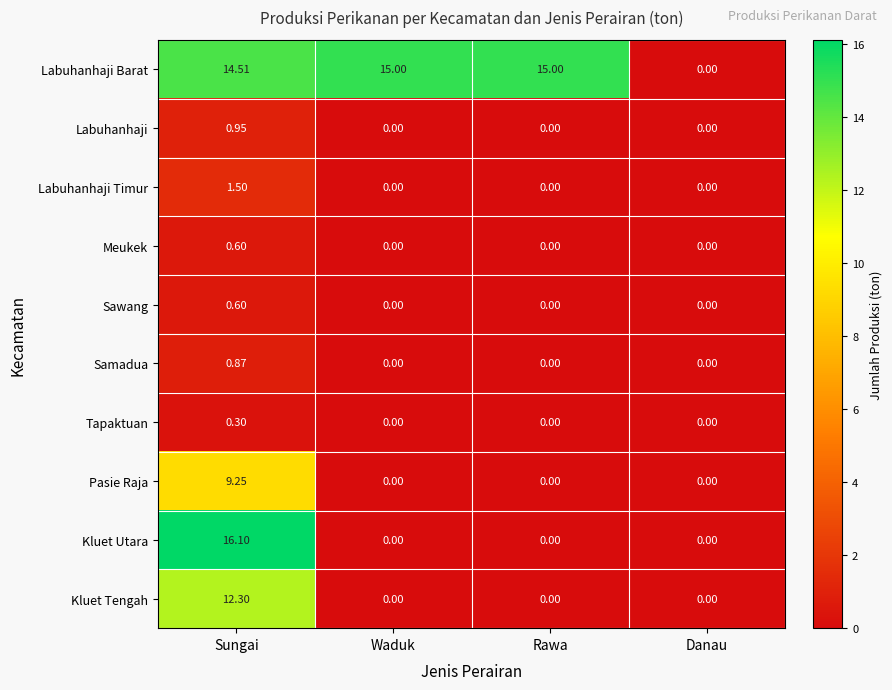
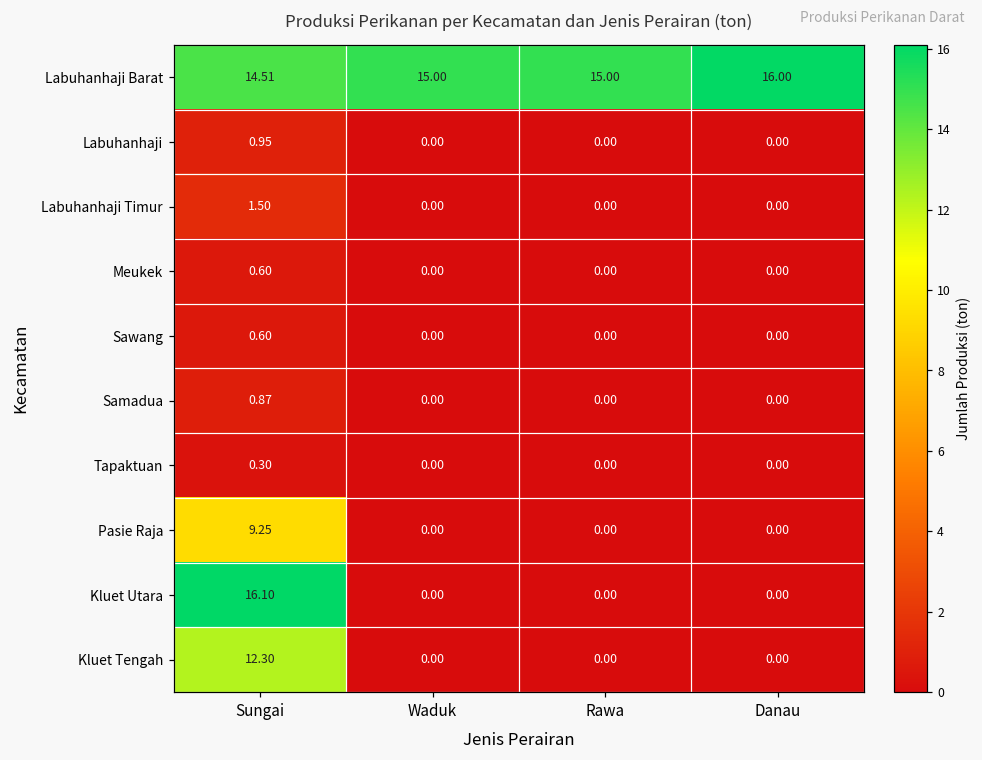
  {
    "Labuhanhaji Barat": {
      "Sungai": 14.51,
      "Waduk": 15.00,
      "Rawa": 15.00,
-     "Danau": 0.00
+     "Danau": 16.00
    },
    "Labuhanhaji": {
      "Sungai": 0.95,
      "Waduk": 0.00,
      "Rawa": 0.00,
      "Danau": 0.00
    },
    "Labuhanhaji Timur": {
      "Sungai": 1.50,
      "Waduk": 0.00,
      "Rawa": 0.00,
      "Danau": 0.00
    },
    "Meukek": {
      "Sungai": 0.60,
      "Waduk": 0.00,
      "Rawa": 0.00,
      "Danau": 0.00
    },
    "Sawang": {
      "Sungai": 0.60,
      "Waduk": 0.00,
      "Rawa": 0.00,
      "Danau": 0.00
    },
    "Samadua": {
      "Sungai": 0.87,
      "Waduk": 0.00,
      "Rawa": 0.00,
      "Danau": 0.00
    },
    "Tapaktuan": {
      "Sungai": 0.30,
      "Waduk": 0.00,
      "Rawa": 0.00,
      "Danau": 0.00
    },
    "Pasie Raja": {
      "Sungai": 9.25,
      "Waduk": 0.00,
      "Rawa": 0.00,
      "Danau": 0.00
    },
    "Kluet Utara": {
      "Sungai": 16.10,
      "Waduk": 0.00,
      "Rawa": 0.00,
      "Danau": 0.00
    },
    "Kluet Tengah": {
      "Sungai": 12.30,
      "Waduk": 0.00,
      "Rawa": 0.00,
      "Danau": 0.00
    }
  }
